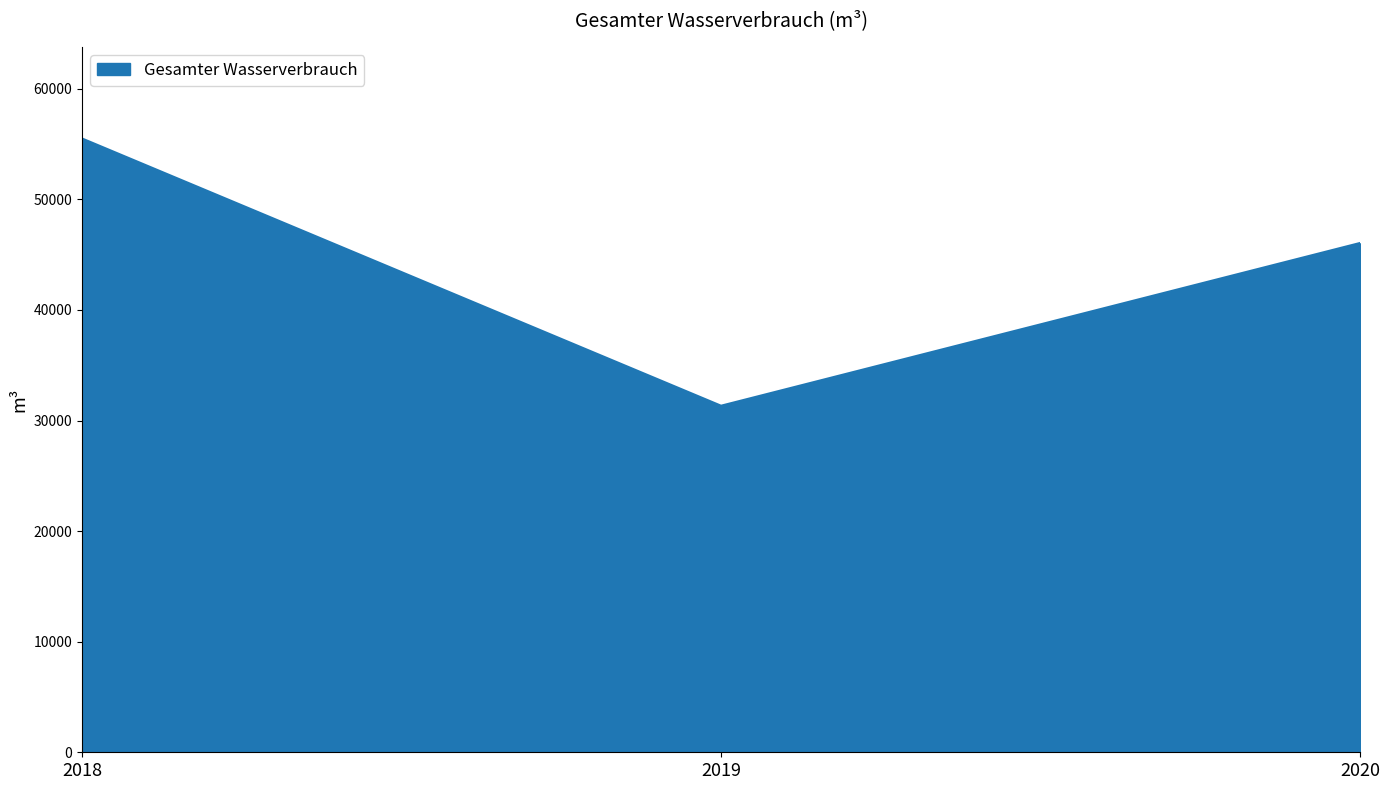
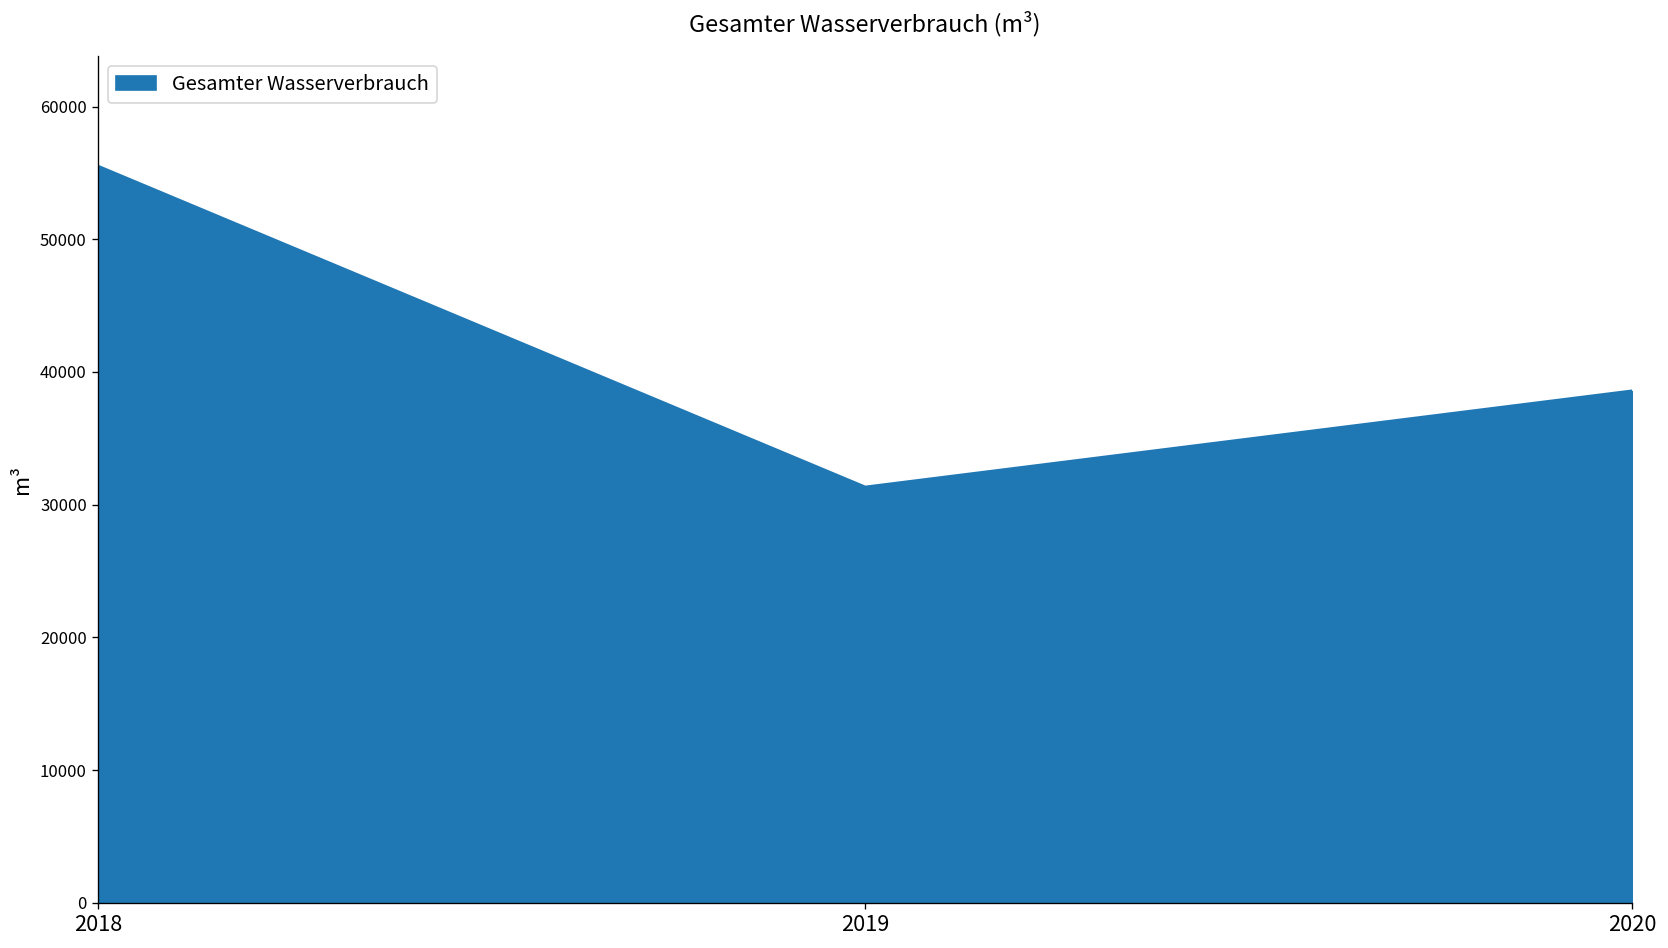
  {
    "2018": 55500,
    "2019": 31300,
-   "2020": 46000
+   "2020": 38600
  }
